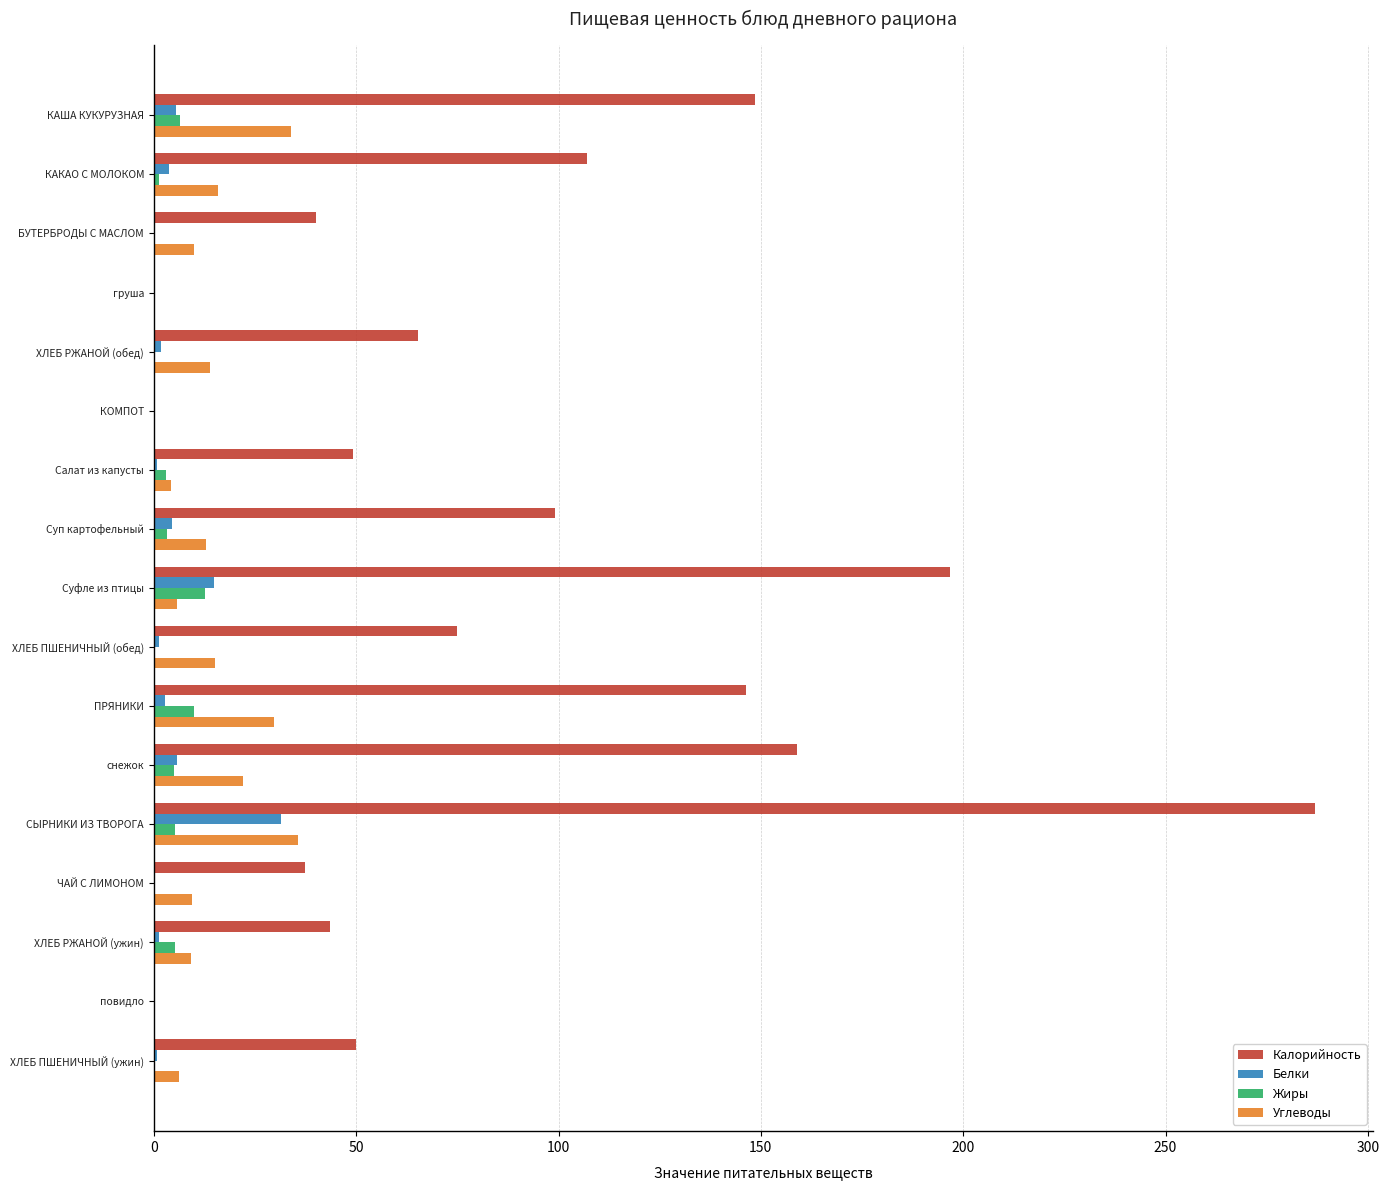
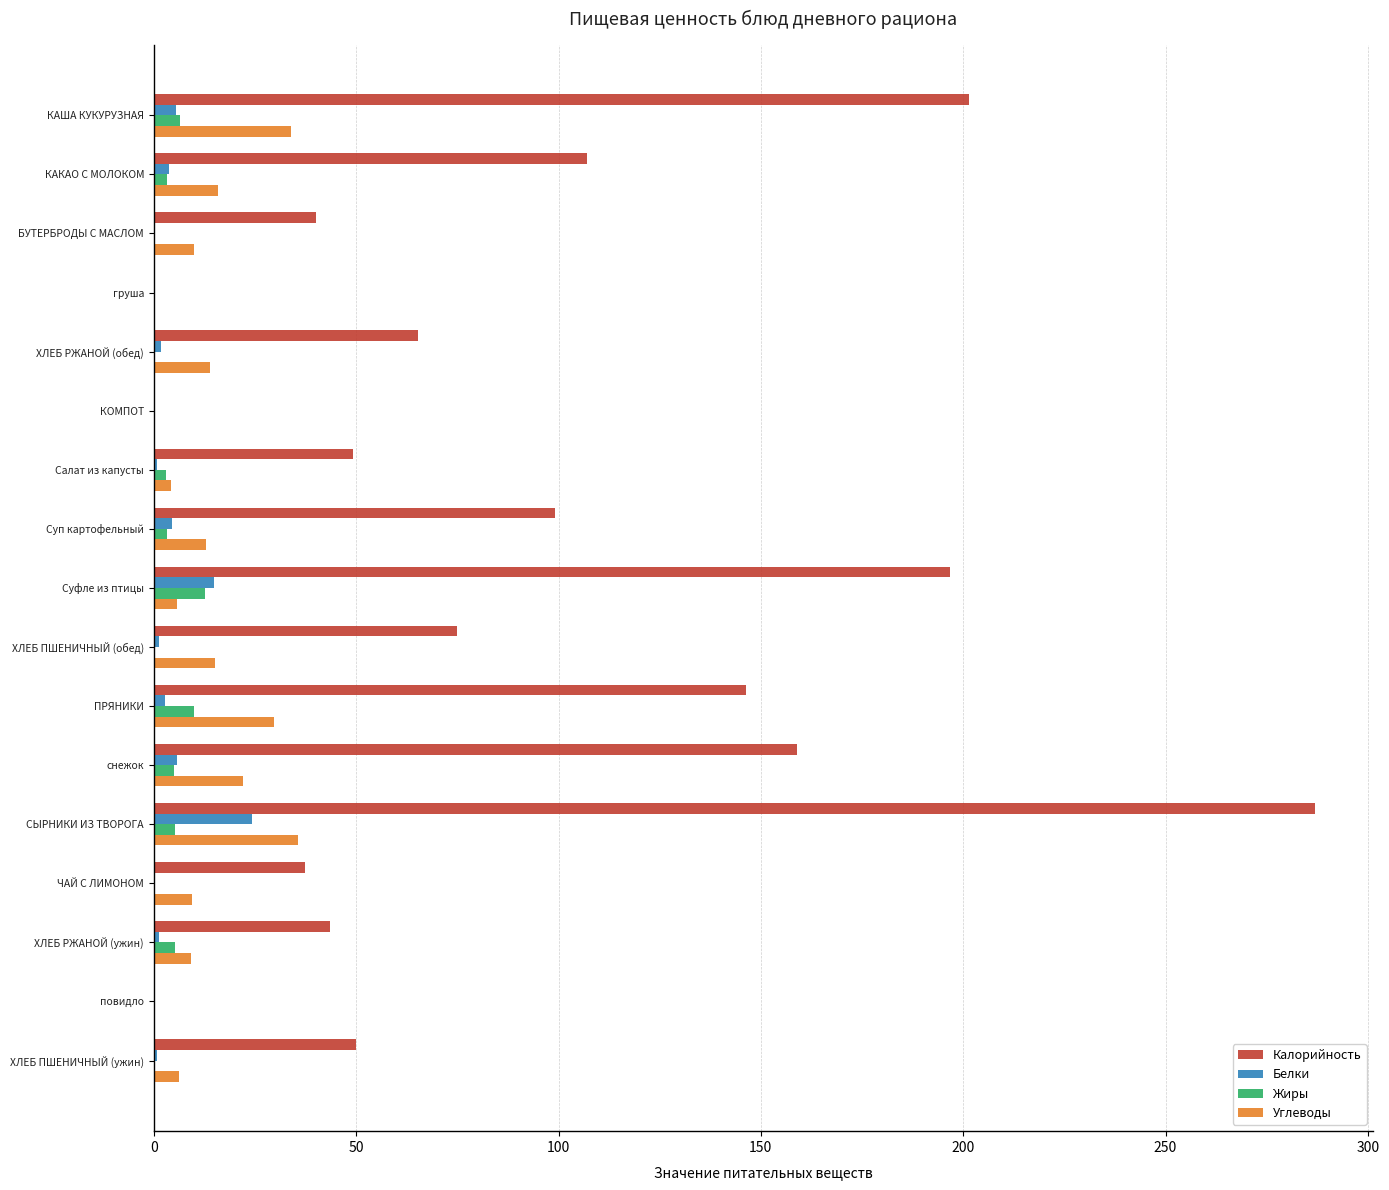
  {
    "Калорийность": {
-     "КАША КУКУРУЗНАЯ": 149,
+     "КАША КУКУРУЗНАЯ": 201,
      "КАКАО С МОЛОКОМ": 107,
      "БУТЕРБРОДЫ С МАСЛОМ": 40,
      "груша": 0,
      "ХЛЕБ РЖАНОЙ (обед)": 65,
      "КОМПОТ": 0,
      "Салат из капусты": 49,
      "Суп картофельный": 99,
      "Суфле из птицы": 197,
      "ХЛЕБ ПШЕНИЧНЫЙ (обед)": 75,
      "ПРЯНИКИ": 146,
      "снежок": 159,
      "СЫРНИКИ ИЗ ТВОРОГА": 287,
      "ЧАЙ С ЛИМОНОМ": 37,
      "ХЛЕБ РЖАНОЙ (ужин)": 44,
      "повидло": 0,
      "ХЛЕБ ПШЕНИЧНЫЙ (ужин)": 50
    },
    "Белки": {
      "КАША КУКУРУЗНАЯ": 5,
      "КАКАО С МОЛОКОМ": 4,
      "груша": 0,
      "ХЛЕБ РЖАНОЙ (обед)": 2,
      "КОМПОТ": 0,
      "Салат из капусты": 1,
      "Суп картофельный": 5,
      "Суфле из птицы": 15,
      "ХЛЕБ ПШЕНИЧНЫЙ (обед)": 1,
      "ПРЯНИКИ": 3,
      "снежок": 6,
-     "СЫРНИКИ ИЗ ТВОРОГА": 31,
+     "СЫРНИКИ ИЗ ТВОРОГА": 24,
      "ХЛЕБ РЖАНОЙ (ужин)": 1,
      "повидло": 0,
      "ХЛЕБ ПШЕНИЧНЫЙ (ужин)": 1
    },
    "Жиры": {
      "КАША КУКУРУЗНАЯ": 6,
-     "КАКАО С МОЛОКОМ": 1,
+     "КАКАО С МОЛОКОМ": 3,
      "груша": 0,
      "КОМПОТ": 0,
      "Салат из капусты": 3,
      "Суп картофельный": 3,
      "Суфле из птицы": 13,
      "ПРЯНИКИ": 10,
      "снежок": 5,
      "СЫРНИКИ ИЗ ТВОРОГА": 5,
      "ХЛЕБ РЖАНОЙ (ужин)": 5,
      "повидло": 0
    },
    "Углеводы": {
      "КАША КУКУРУЗНАЯ": 34,
      "КАКАО С МОЛОКОМ": 16,
      "БУТЕРБРОДЫ С МАСЛОМ": 10,
      "груша": 0,
      "ХЛЕБ РЖАНОЙ (обед)": 14,
      "КОМПОТ": 0,
      "Салат из капусты": 4,
      "Суп картофельный": 13,
      "Суфле из птицы": 6,
      "ХЛЕБ ПШЕНИЧНЫЙ (обед)": 15,
      "ПРЯНИКИ": 30,
      "снежок": 22,
      "СЫРНИКИ ИЗ ТВОРОГА": 36,
      "ЧАЙ С ЛИМОНОМ": 9,
      "ХЛЕБ РЖАНОЙ (ужин)": 9,
      "повидло": 0,
      "ХЛЕБ ПШЕНИЧНЫЙ (ужин)": 6
    }
  }
